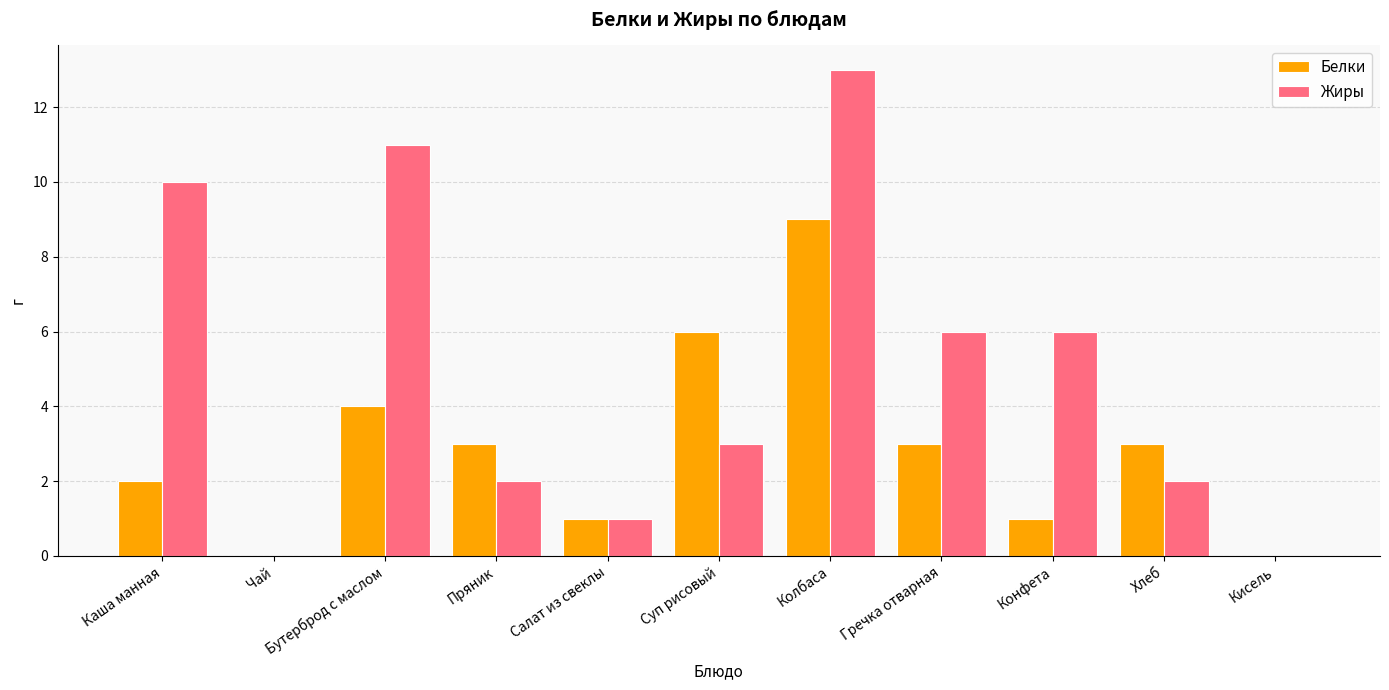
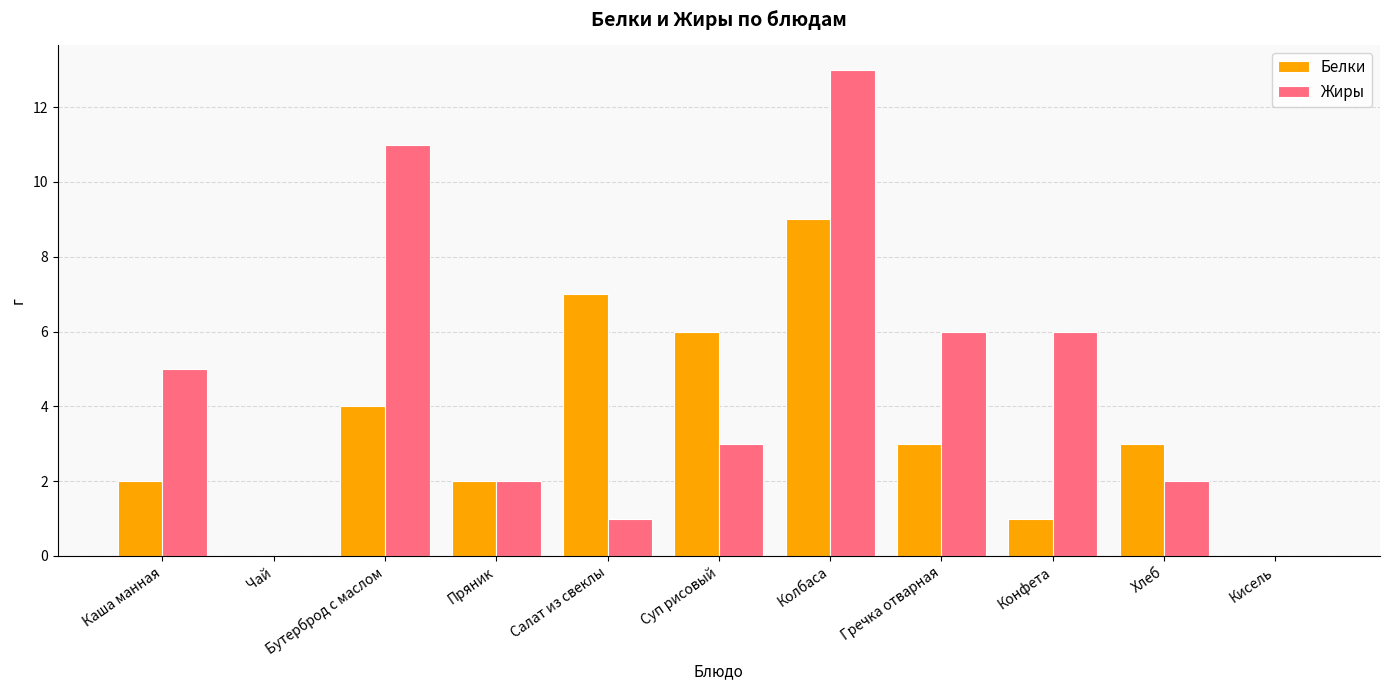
  {
    "Белки": {
      "Каша манная": 2,
      "Чай": 0,
      "Бутерброд с маслом": 4,
-     "Пряник": 3,
-     "Салат из свеклы": 1,
+     "Пряник": 2,
+     "Салат из свеклы": 7,
      "Суп рисовый": 6,
      "Колбаса": 9,
      "Гречка отварная": 3,
      "Конфета": 1,
      "Хлеб": 3,
      "Кисель": 0
    },
    "Жиры": {
-     "Каша манная": 10,
+     "Каша манная": 5,
      "Чай": 0,
      "Бутерброд с маслом": 11,
      "Пряник": 2,
      "Салат из свеклы": 1,
      "Суп рисовый": 3,
      "Колбаса": 13,
      "Гречка отварная": 6,
      "Конфета": 6,
      "Хлеб": 2,
      "Кисель": 0
    }
  }
